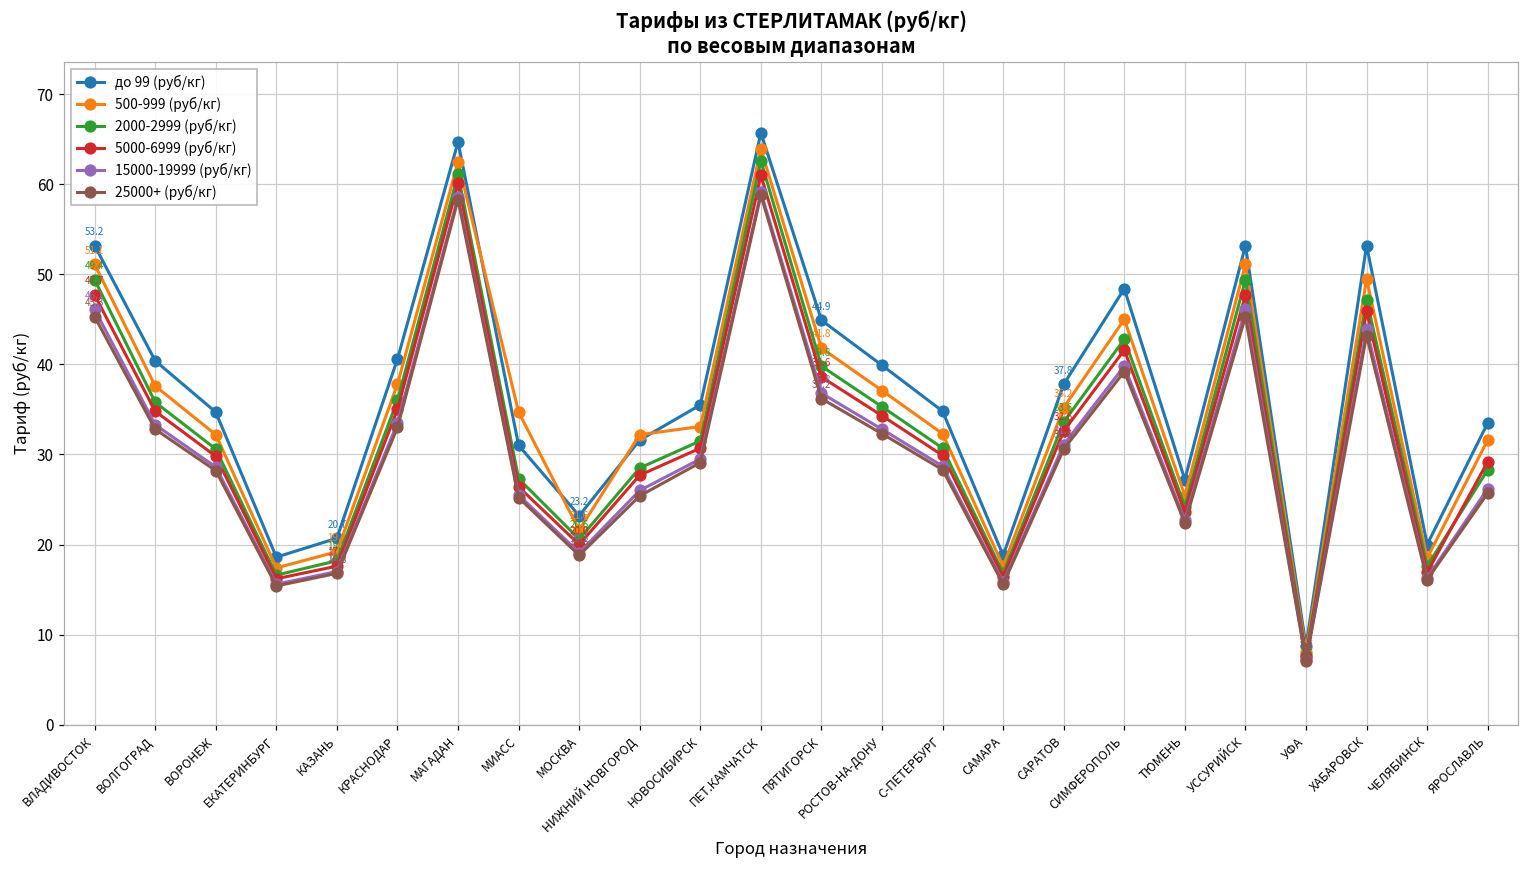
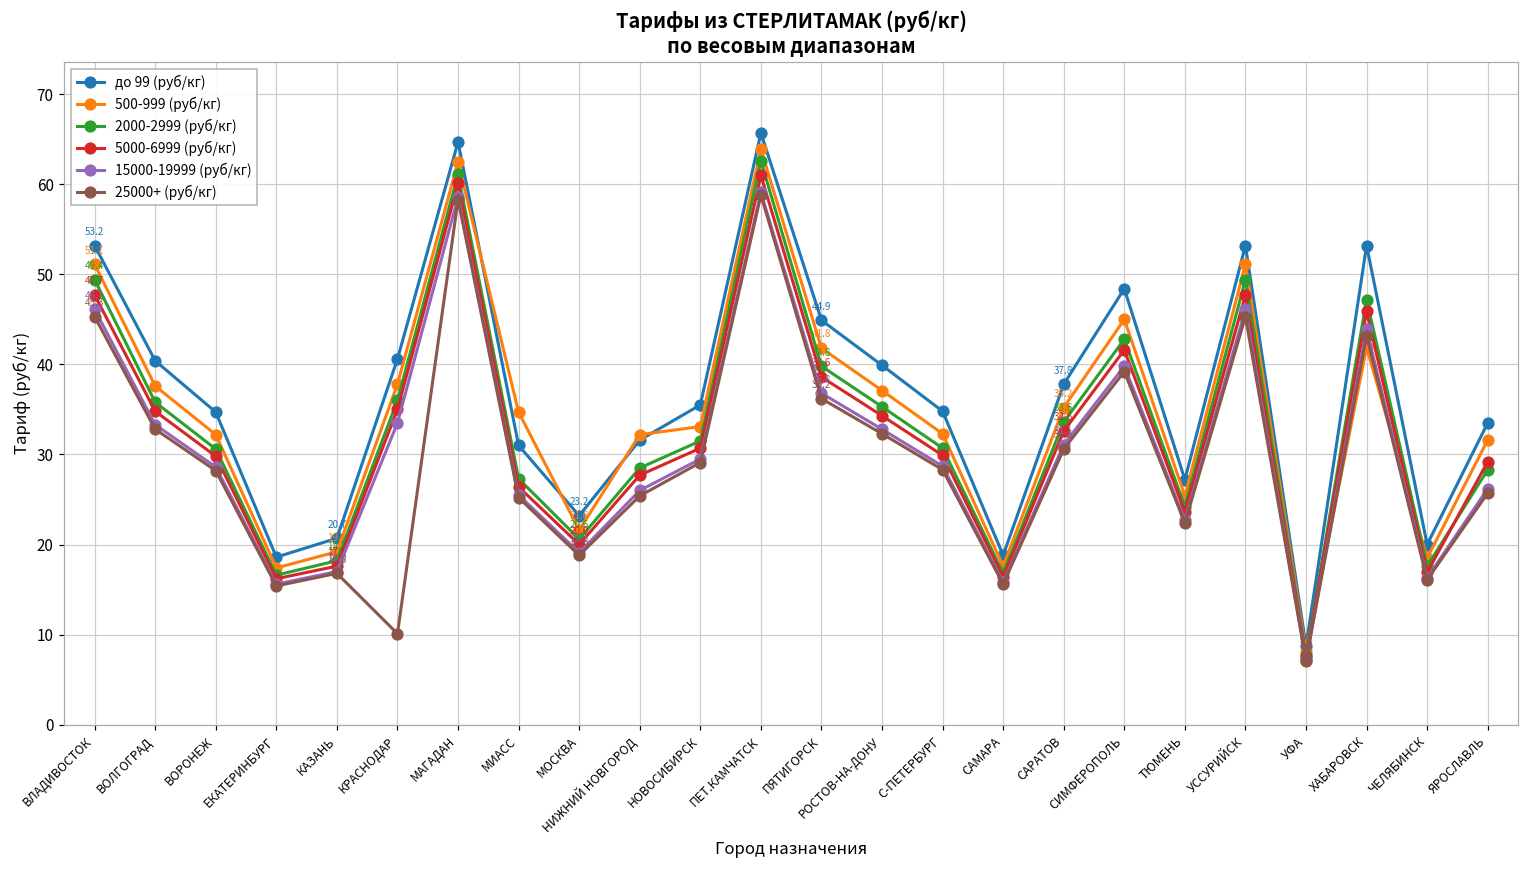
  {
    "до 99 (руб/кг)": {
      "ВЛАДИВОСТОК": 53.2,
      "КАЗАНЬ": 20.7,
      "МОСКВА": 23.2,
      "ПЯТИГОРСК": 44.9,
      "САРАТОВ": 37.8
    },
    "500-999 (руб/кг)": {
      "ВОЛГОГРАД": 38,
      "ВОРОНЕЖ": 32,
      "ЕКАТЕРИНБУРГ": 17,
      "КРАСНОДАР": 38,
      "МАГАДАН": 63,
      "МИАСС": 35,
      "НИЖНИЙ НОВГОРОД": 32,
      "НОВОСИБИРСК": 33,
      "ПЕТ.КАМЧАТСК": 64,
      "РОСТОВ-НА-ДОНУ": 37,
      "С-ПЕТЕРБУРГ": 32,
      "САМАРА": 18,
      "СИМФЕРОПОЛЬ": 45,
      "ТЮМЕНЬ": 25,
      "УССУРИЙСК": 51,
-     "ХАБАРОВСК": 50,
+     "ХАБАРОВСК": 42,
      "ЧЕЛЯБИНСК": 19,
      "ЯРОСЛАВЛЬ": 32
    },
    "2000-2999 (руб/кг)": {
      "ВОЛГОГРАД": 36,
      "ВОРОНЕЖ": 31,
      "ЕКАТЕРИНБУРГ": 17,
      "КРАСНОДАР": 36,
      "МАГАДАН": 61,
      "МИАСС": 27,
      "НИЖНИЙ НОВГОРОД": 29,
      "НОВОСИБИРСК": 32,
      "ПЕТ.КАМЧАТСК": 63,
      "РОСТОВ-НА-ДОНУ": 35,
      "С-ПЕТЕРБУРГ": 31,
      "САМАРА": 17,
      "СИМФЕРОПОЛЬ": 43,
      "ТЮМЕНЬ": 24,
      "УССУРИЙСК": 49,
      "ХАБАРОВСК": 47,
      "ЧЕЛЯБИНСК": 18,
      "ЯРОСЛАВЛЬ": 28
    },
    "5000-6999 (руб/кг)": {
      "ВОЛГОГРАД": 35,
      "ВОРОНЕЖ": 30,
      "ЕКАТЕРИНБУРГ": 16,
      "КРАСНОДАР": 35,
      "МАГАДАН": 60,
      "МИАСС": 26,
      "НИЖНИЙ НОВГОРОД": 28,
      "НОВОСИБИРСК": 31,
      "ПЕТ.КАМЧАТСК": 61,
      "РОСТОВ-НА-ДОНУ": 34,
      "С-ПЕТЕРБУРГ": 30,
      "САМАРА": 16,
      "СИМФЕРОПОЛЬ": 42,
      "ТЮМЕНЬ": 24,
      "УССУРИЙСК": 48,
      "ХАБАРОВСК": 46,
      "ЧЕЛЯБИНСК": 17,
      "ЯРОСЛАВЛЬ": 29
    },
    "15000-19999 (руб/кг)": {
      "ВОЛГОГРАД": 33,
      "ВОРОНЕЖ": 29,
      "КРАСНОДАР": 34,
      "НИЖНИЙ НОВГОРОД": 26,
      "НОВОСИБИРСК": 30,
      "РОСТОВ-НА-ДОНУ": 33,
      "С-ПЕТЕРБУРГ": 29,
      "СИМФЕРОПОЛЬ": 40,
      "УССУРИЙСК": 46,
      "ХАБАРОВСК": 44,
      "ЯРОСЛАВЛЬ": 26
    },
    "25000+ (руб/кг)": {
      "ВОЛГОГРАД": 33,
      "ВОРОНЕЖ": 28,
-     "КРАСНОДАР": 33,
+     "КРАСНОДАР": 10,
      "НИЖНИЙ НОВГОРОД": 25,
      "НОВОСИБИРСК": 29,
      "РОСТОВ-НА-ДОНУ": 32,
      "С-ПЕТЕРБУРГ": 28,
      "СИМФЕРОПОЛЬ": 39,
      "УССУРИЙСК": 45,
      "ХАБАРОВСК": 43,
      "ЯРОСЛАВЛЬ": 26
    }
  }
